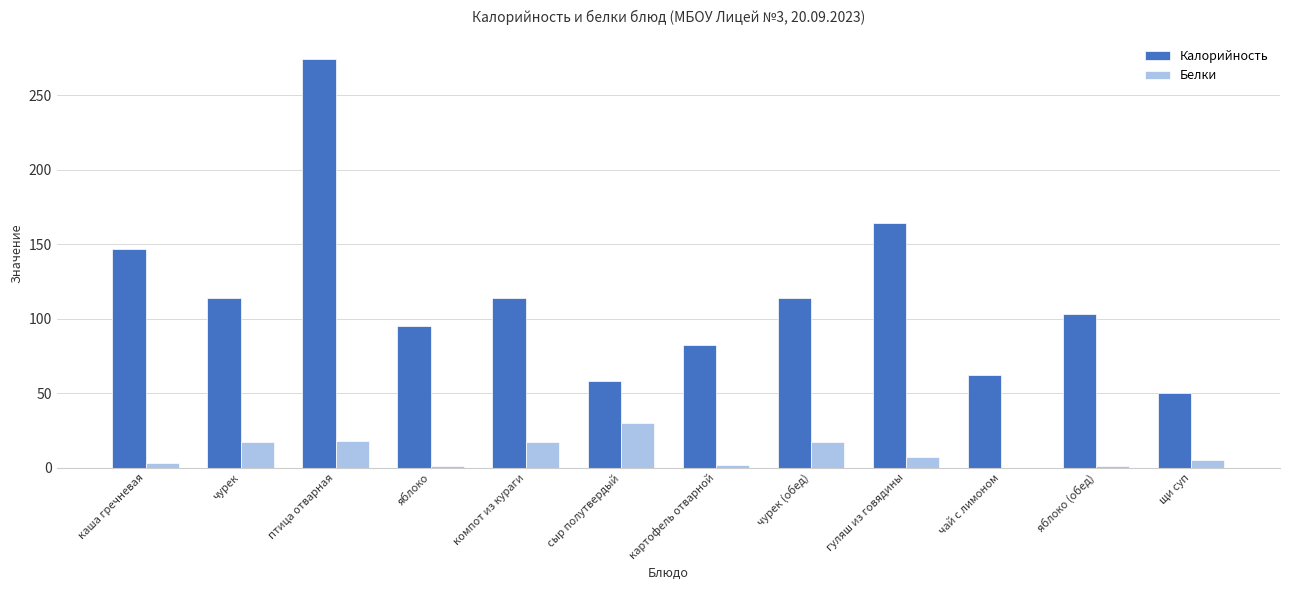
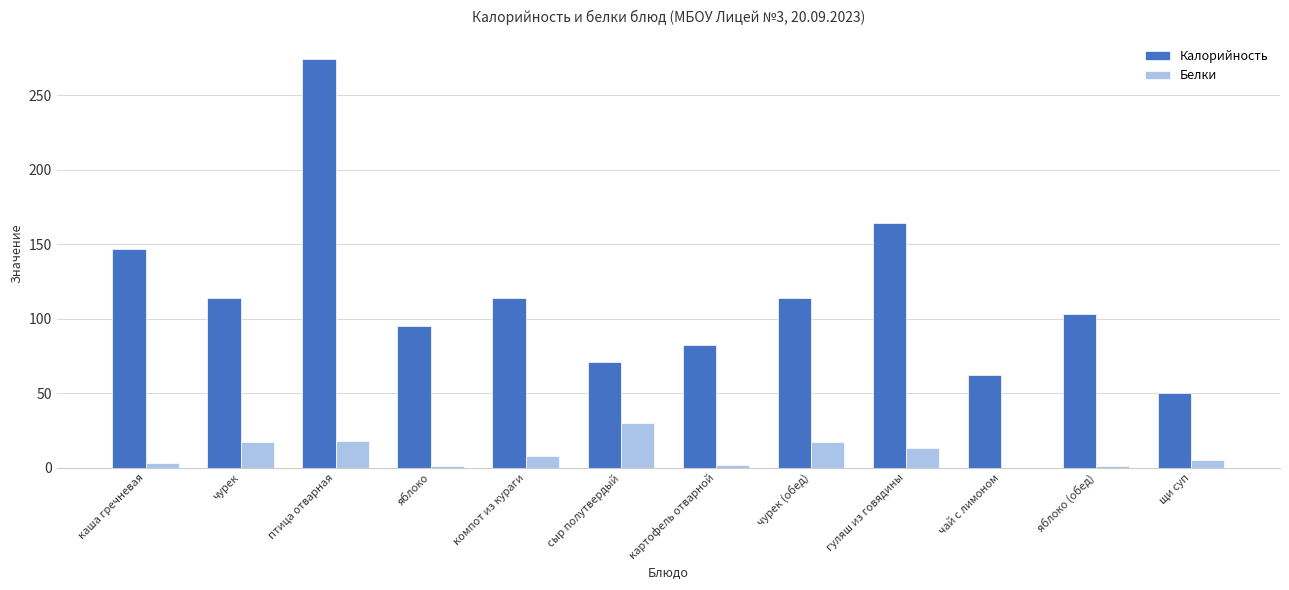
  {
    "Калорийность": {
      "каша гречневая": 147,
      "чурек": 114,
      "птица отварная": 274,
      "яблоко": 95,
      "компот из кураги": 114,
-     "сыр полутвердый": 58,
+     "сыр полутвердый": 71,
      "картофель отварной": 82,
      "чурек (обед)": 114,
      "гуляш из говядины": 164,
      "чай с лимоном": 62,
      "яблоко (обед)": 103,
      "щи суп": 50
    },
    "Белки": {
      "каша гречневая": 3,
      "чурек": 17,
      "птица отварная": 18,
-     "компот из кураги": 17,
+     "компот из кураги": 8,
      "сыр полутвердый": 30,
      "картофель отварной": 2,
      "чурек (обед)": 17,
-     "гуляш из говядины": 7,
+     "гуляш из говядины": 13,
      "чай с лимоном": 0,
      "щи суп": 5
    }
  }
